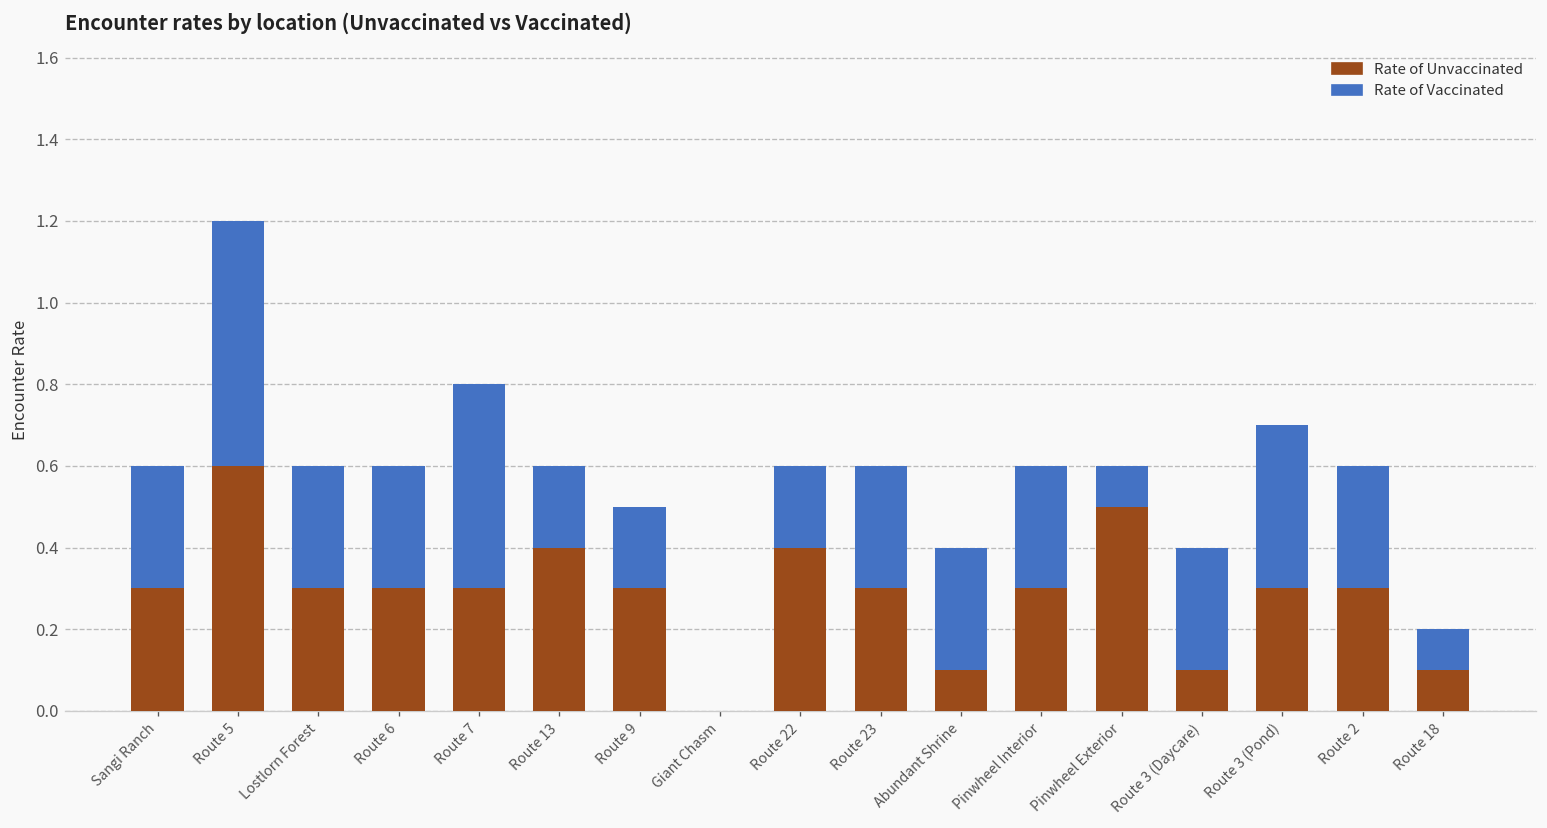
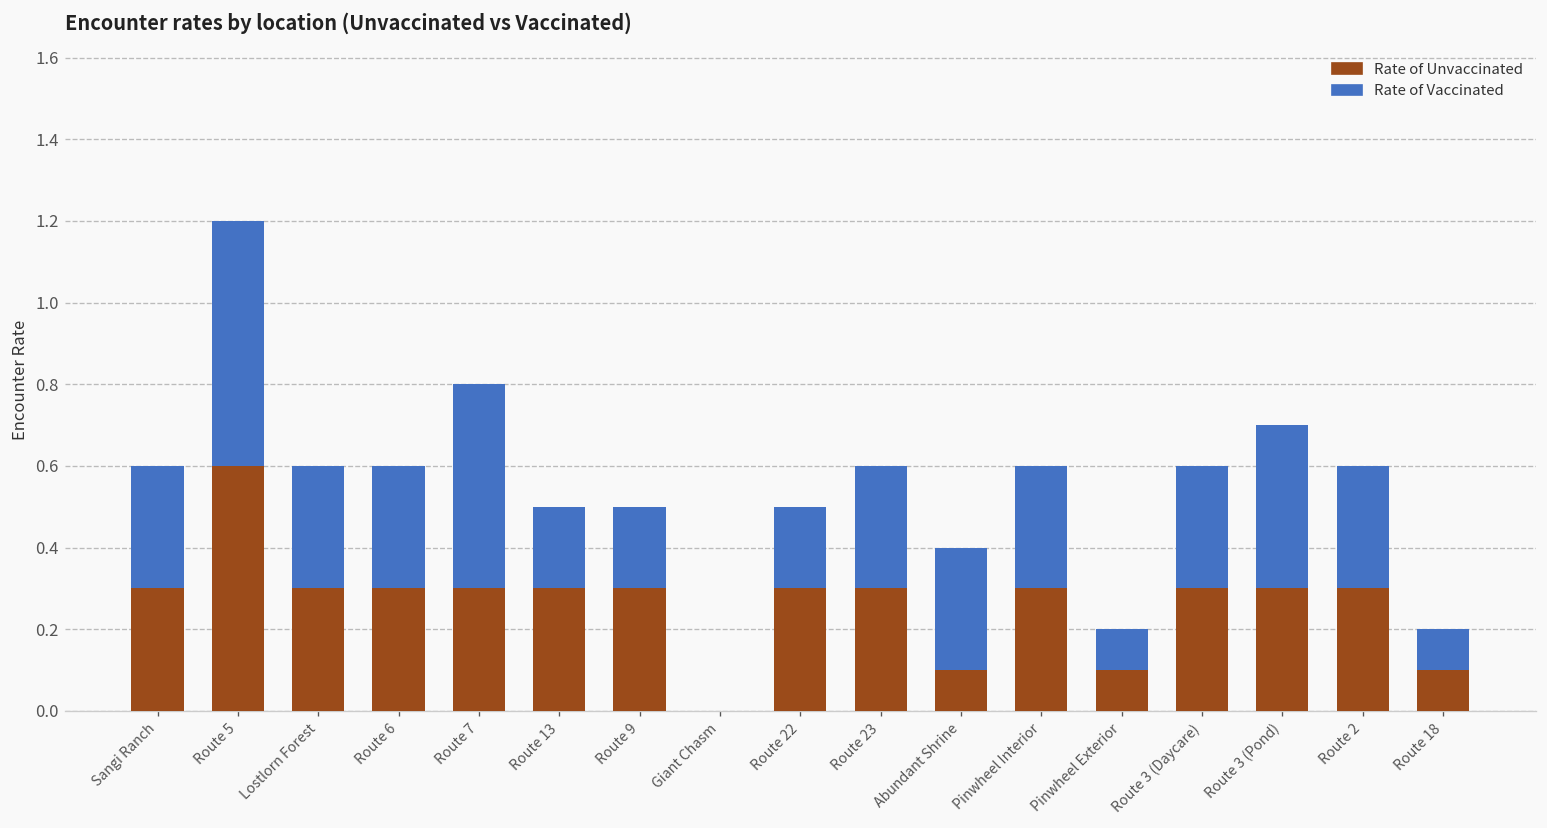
  {
    "Rate of Unvaccinated": {
      "Sangi Ranch": 0.3,
      "Route 5": 0.6,
      "Lostlorn Forest": 0.3,
      "Route 6": 0.3,
      "Route 7": 0.3,
-     "Route 13": 0.4,
+     "Route 13": 0.3,
      "Route 9": 0.3,
      "Giant Chasm": 0.0,
-     "Route 22": 0.4,
+     "Route 22": 0.3,
      "Route 23": 0.3,
      "Abundant Shrine": 0.1,
      "Pinwheel Interior": 0.3,
-     "Pinwheel Exterior": 0.5,
-     "Route 3 (Daycare)": 0.1,
+     "Pinwheel Exterior": 0.1,
+     "Route 3 (Daycare)": 0.3,
      "Route 3 (Pond)": 0.3,
      "Route 2": 0.3,
      "Route 18": 0.1
    },
    "Rate of Vaccinated": {
      "Sangi Ranch": 0.3,
      "Route 5": 0.6,
      "Lostlorn Forest": 0.3,
      "Route 6": 0.3,
      "Route 7": 0.5,
      "Route 13": 0.2,
      "Route 9": 0.2,
      "Giant Chasm": 0.0,
      "Route 22": 0.2,
      "Route 23": 0.3,
      "Abundant Shrine": 0.3,
      "Pinwheel Interior": 0.3,
      "Pinwheel Exterior": 0.1,
      "Route 3 (Daycare)": 0.3,
      "Route 3 (Pond)": 0.4,
      "Route 2": 0.3,
      "Route 18": 0.1
    }
  }
